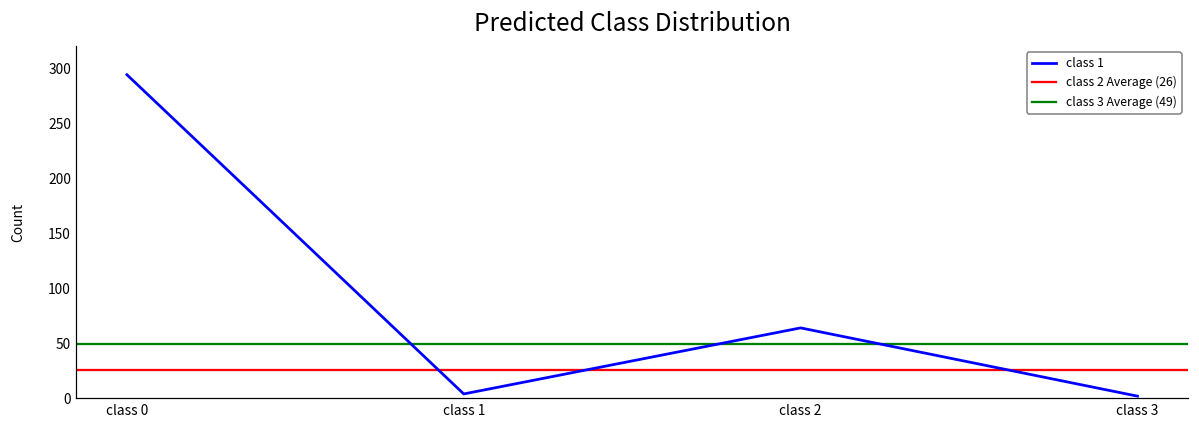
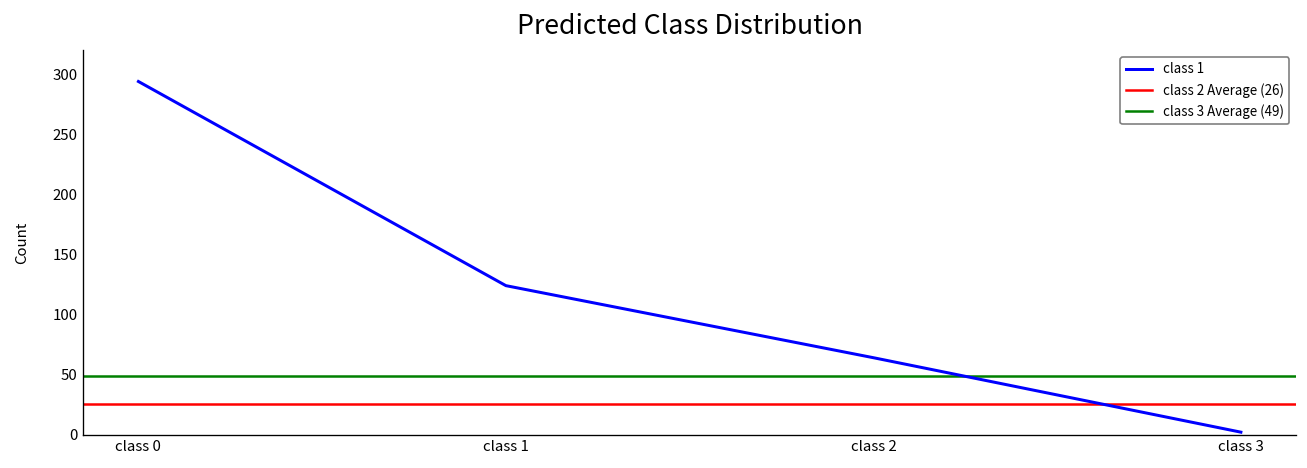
  {
    "class 0": 294,
-   "class 1": 4,
+   "class 1": 124,
    "class 2": 64,
    "class 3": 2
  }
